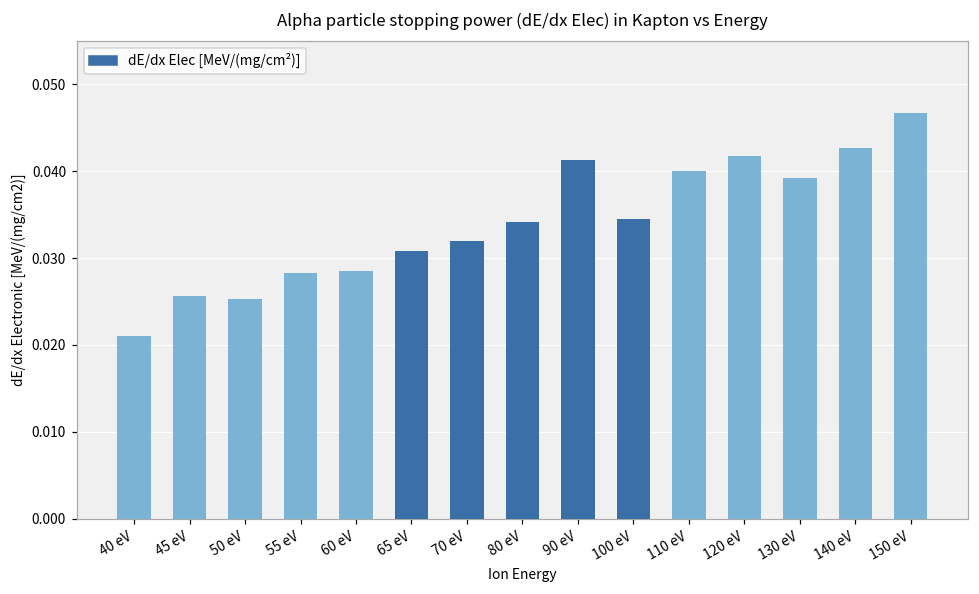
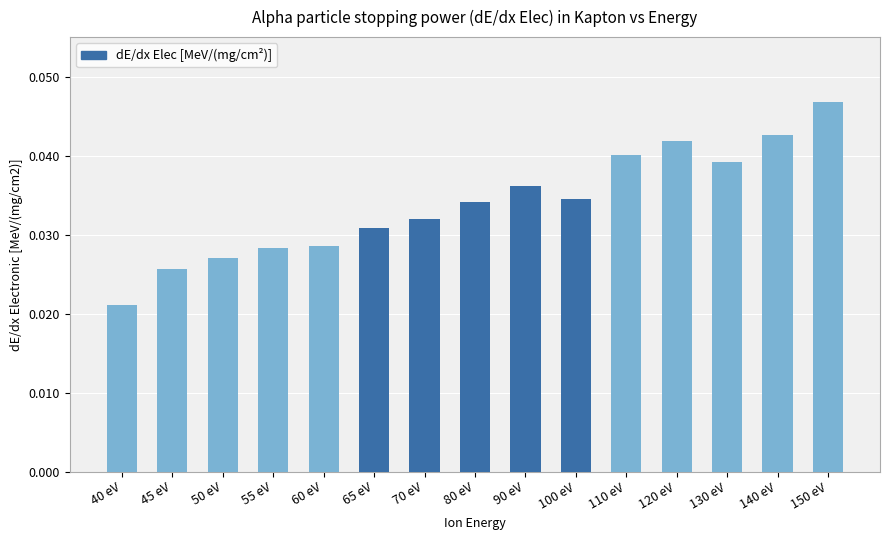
  {
    "40 eV": 0.021,
    "45 eV": 0.026,
-   "50 eV": 0.025,
+   "50 eV": 0.027,
    "55 eV": 0.028,
    "60 eV": 0.029,
    "65 eV": 0.031,
    "70 eV": 0.032,
    "80 eV": 0.034,
-   "90 eV": 0.041,
+   "90 eV": 0.036,
    "100 eV": 0.034,
    "110 eV": 0.040,
    "120 eV": 0.042,
    "130 eV": 0.039,
    "140 eV": 0.043,
    "150 eV": 0.047
  }
